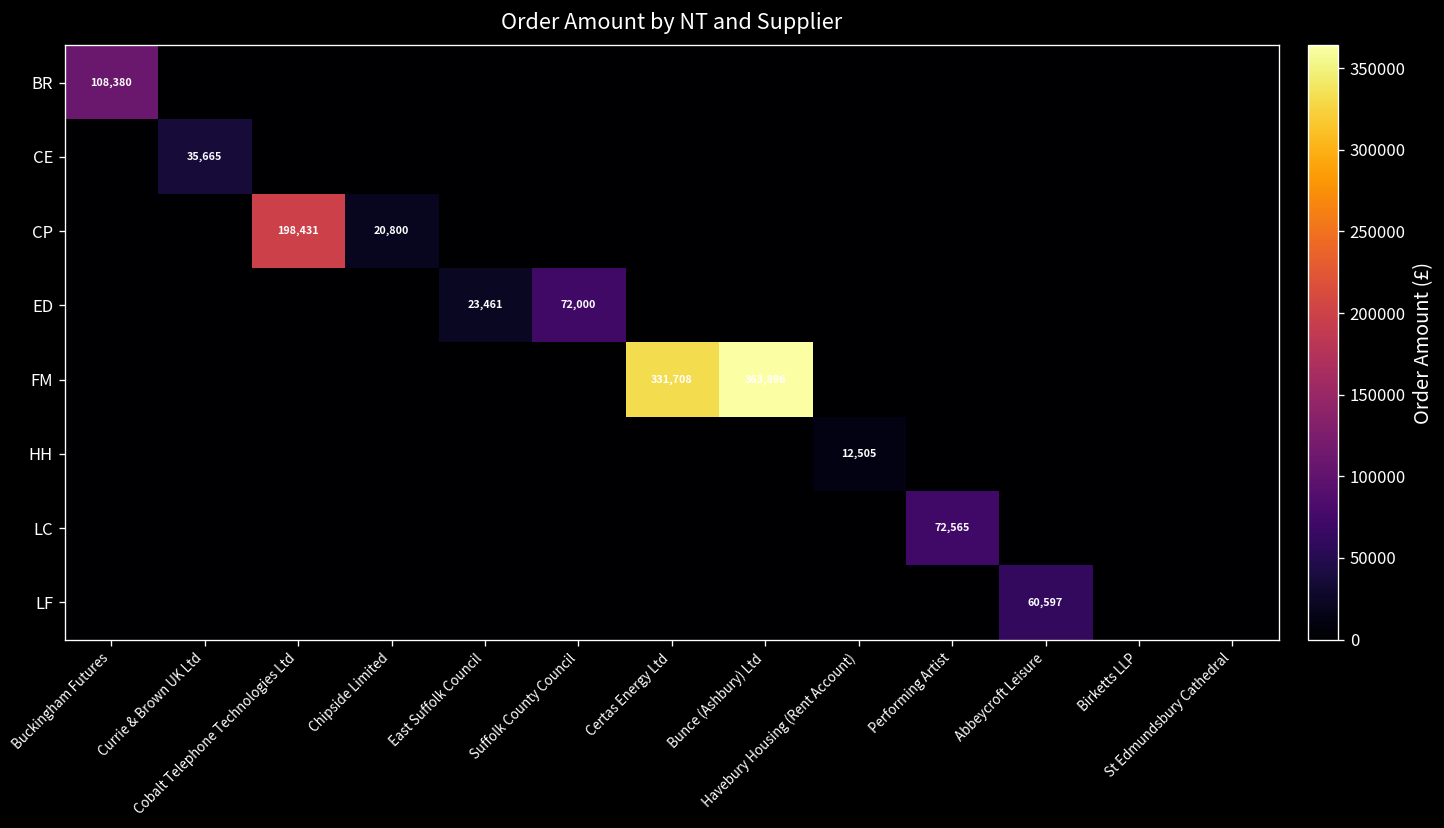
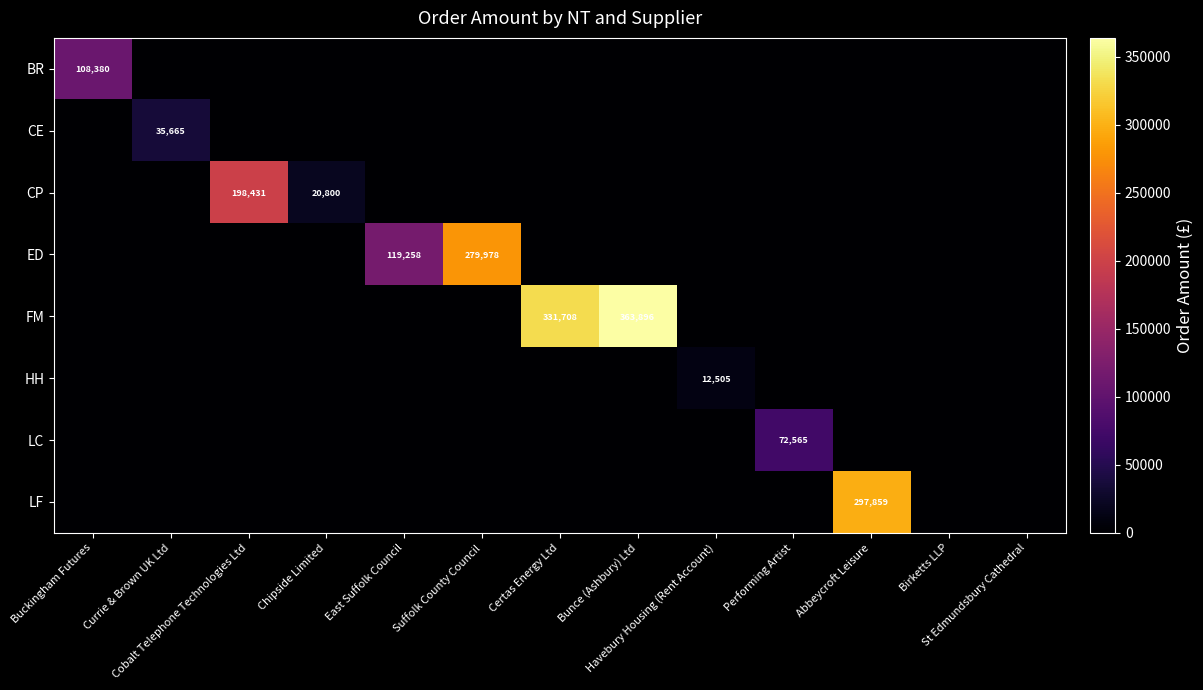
  {
    "BR": {
      "Buckingham Futures": "108,380"
    },
    "CE": {
      "Currie & Brown UK Ltd": "35,665"
    },
    "CP": {
      "Cobalt Telephone Technologies Ltd": "198,431",
      "Chipside Limited": "20,800"
    },
    "ED": {
-     "East Suffolk Council": "23,461",
-     "Suffolk County Council": "72,000"
+     "East Suffolk Council": "119,258",
+     "Suffolk County Council": "279,978"
    },
    "FM": {
      "Certas Energy Ltd": "331,708",
      "Bunce (Ashbury) Ltd": "363,896"
    },
    "HH": {
      "Havebury Housing (Rent Account)": "12,505"
    },
    "LC": {
      "Performing Artist": "72,565"
    },
    "LF": {
-     "Abbeycroft Leisure": "60,597"
+     "Abbeycroft Leisure": "297,859"
    }
  }
